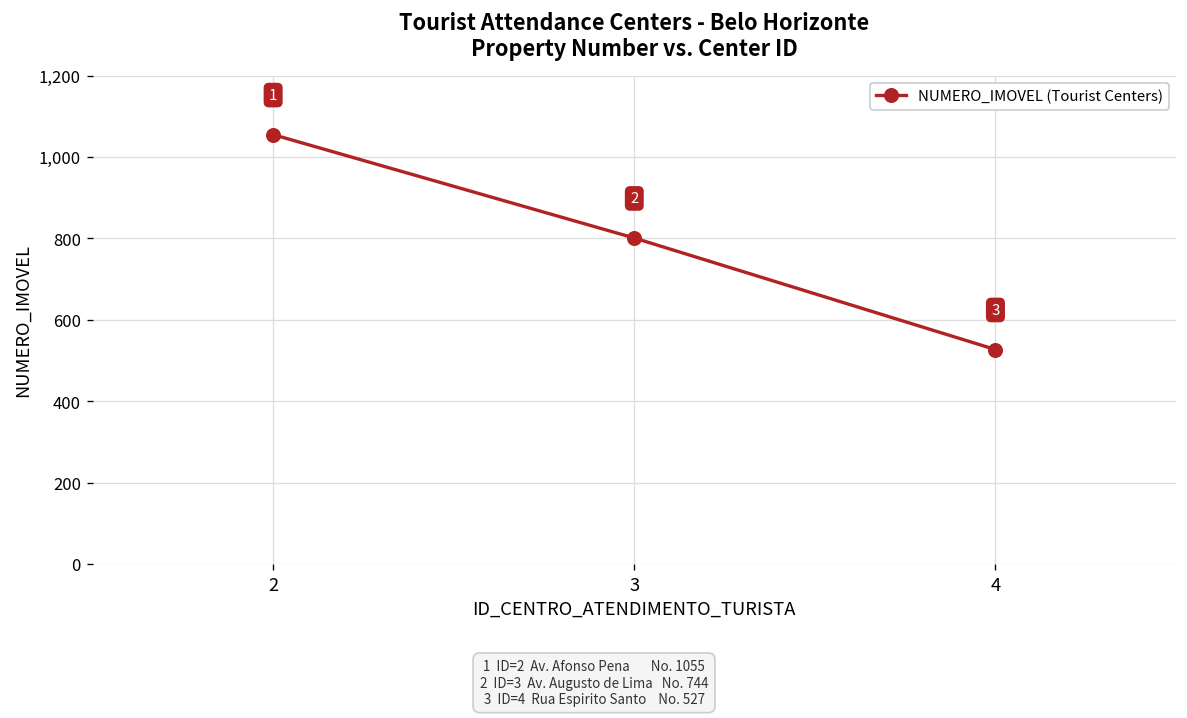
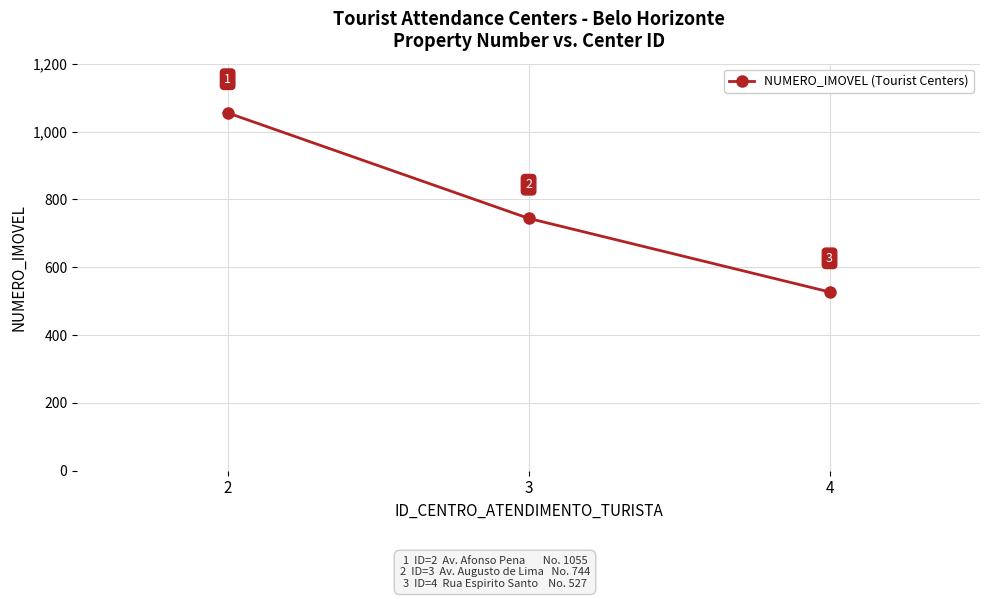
  {
    "2": "1,060",
-   "3": "800",
+   "3": "740",
    "4": "530"
  }
